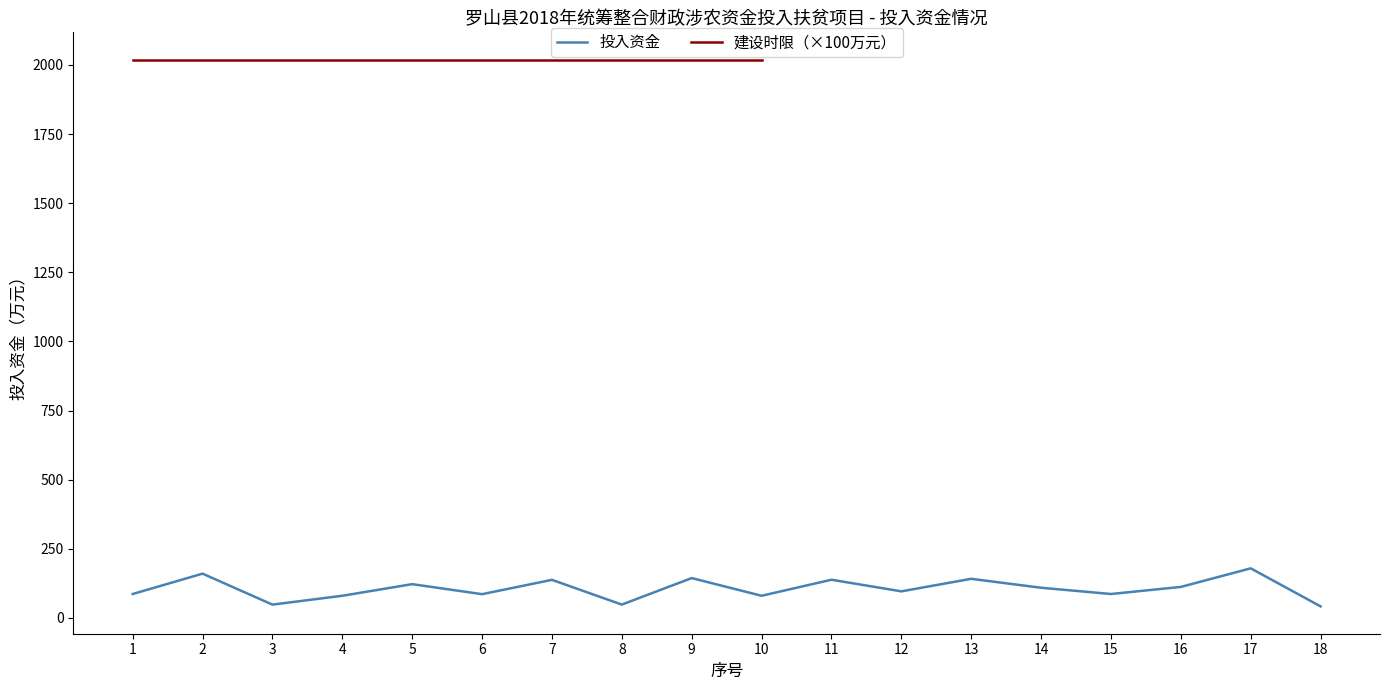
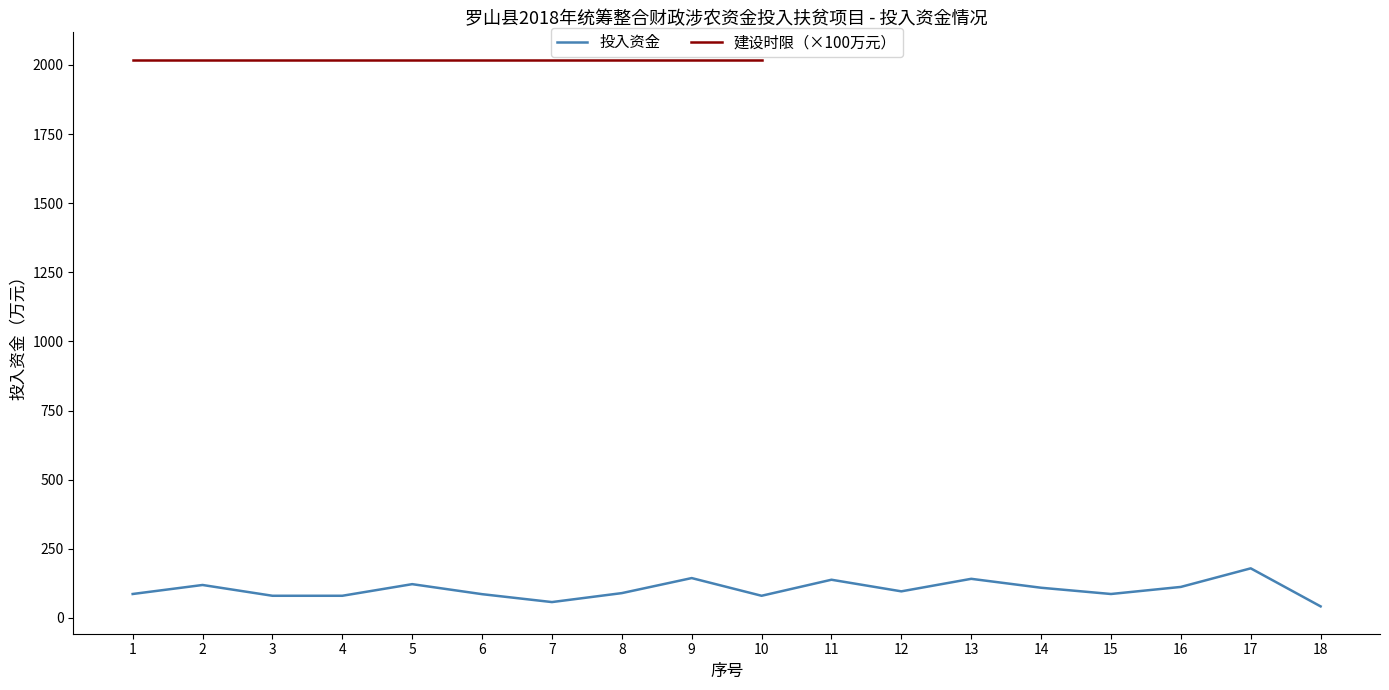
  {
    "投入资金": {
      "1": 90,
-     "2": 160,
-     "3": 50,
+     "2": 120,
+     "3": 80,
      "4": 80,
      "5": 120,
      "6": 90,
-     "7": 140,
-     "8": 50,
+     "7": 60,
+     "8": 90,
      "9": 140,
      "10": 80,
      "11": 140,
      "12": 100,
      "13": 140,
      "14": 110,
      "15": 90,
      "16": 110,
      "17": 180,
      "18": 40
    },
    "建设时限（×100万元）": {
      "1": 2020,
      "2": 2020,
      "3": 2020,
      "4": 2020,
      "5": 2020,
      "6": 2020,
      "7": 2020,
      "8": 2020,
      "9": 2020,
      "10": 2020
    }
  }
